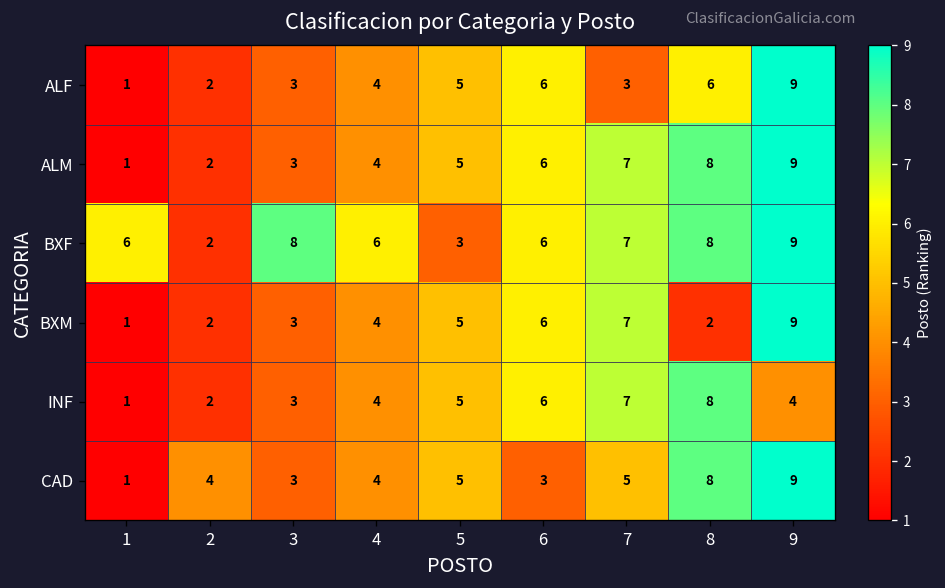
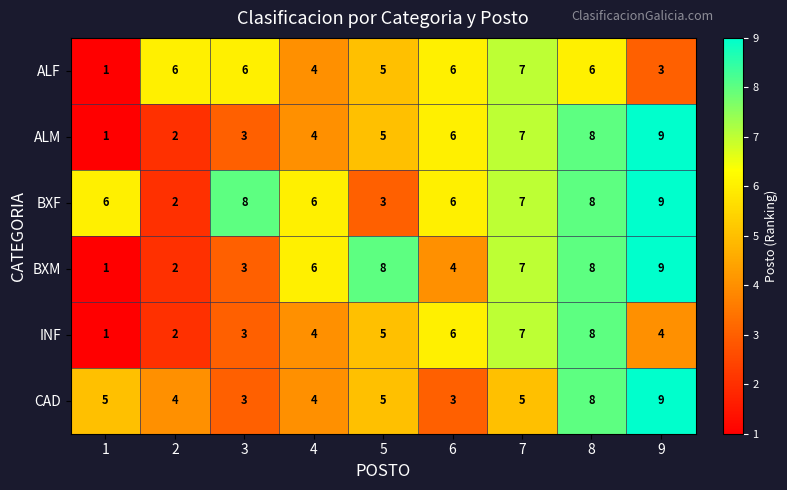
  {
    "ALF": {
      "1": 1,
-     "2": 2,
-     "3": 3,
+     "2": 6,
+     "3": 6,
      "4": 4,
      "5": 5,
      "6": 6,
-     "7": 3,
+     "7": 7,
      "8": 6,
-     "9": 9
+     "9": 3
    },
    "ALM": {
      "1": 1,
      "2": 2,
      "3": 3,
      "4": 4,
      "5": 5,
      "6": 6,
      "7": 7,
      "8": 8,
      "9": 9
    },
    "BXF": {
      "1": 6,
      "2": 2,
      "3": 8,
      "4": 6,
      "5": 3,
      "6": 6,
      "7": 7,
      "8": 8,
      "9": 9
    },
    "BXM": {
      "1": 1,
      "2": 2,
      "3": 3,
-     "4": 4,
-     "5": 5,
-     "6": 6,
+     "4": 6,
+     "5": 8,
+     "6": 4,
      "7": 7,
-     "8": 2,
+     "8": 8,
      "9": 9
    },
    "INF": {
      "1": 1,
      "2": 2,
      "3": 3,
      "4": 4,
      "5": 5,
      "6": 6,
      "7": 7,
      "8": 8,
      "9": 4
    },
    "CAD": {
-     "1": 1,
+     "1": 5,
      "2": 4,
      "3": 3,
      "4": 4,
      "5": 5,
      "6": 3,
      "7": 5,
      "8": 8,
      "9": 9
    }
  }
